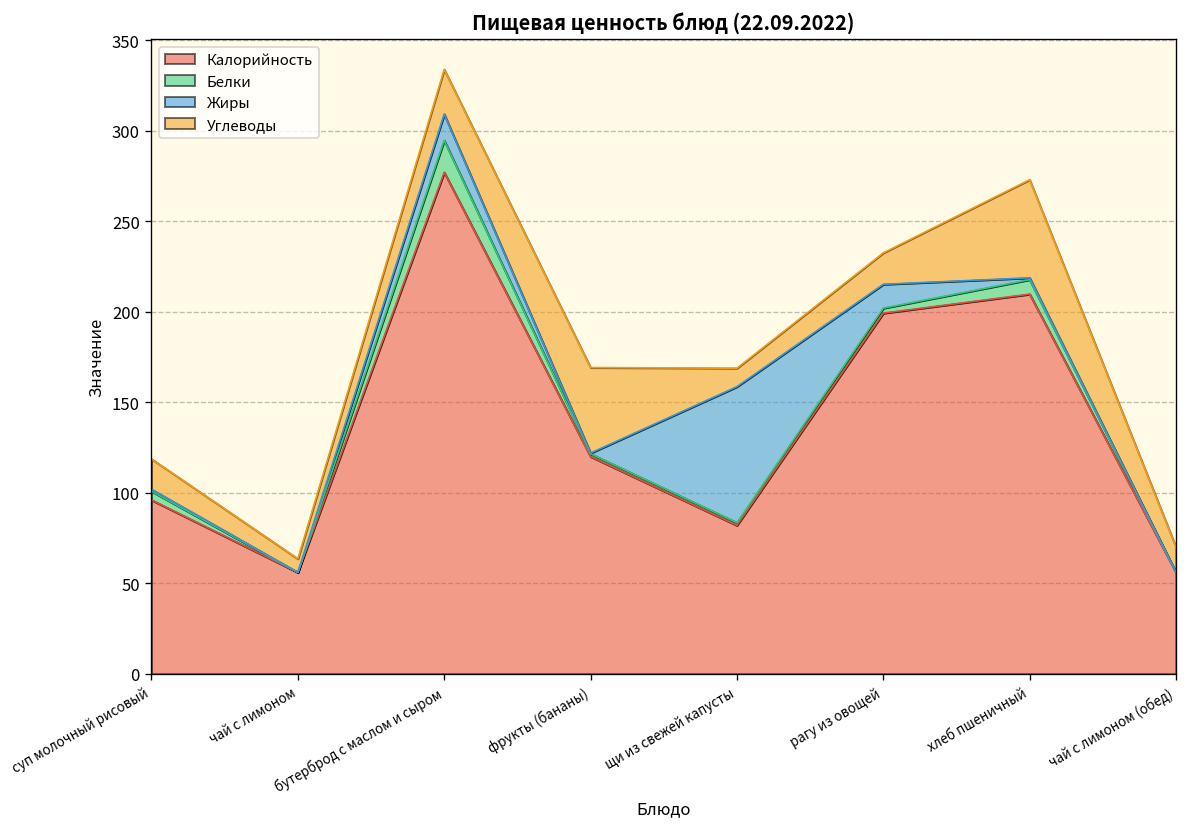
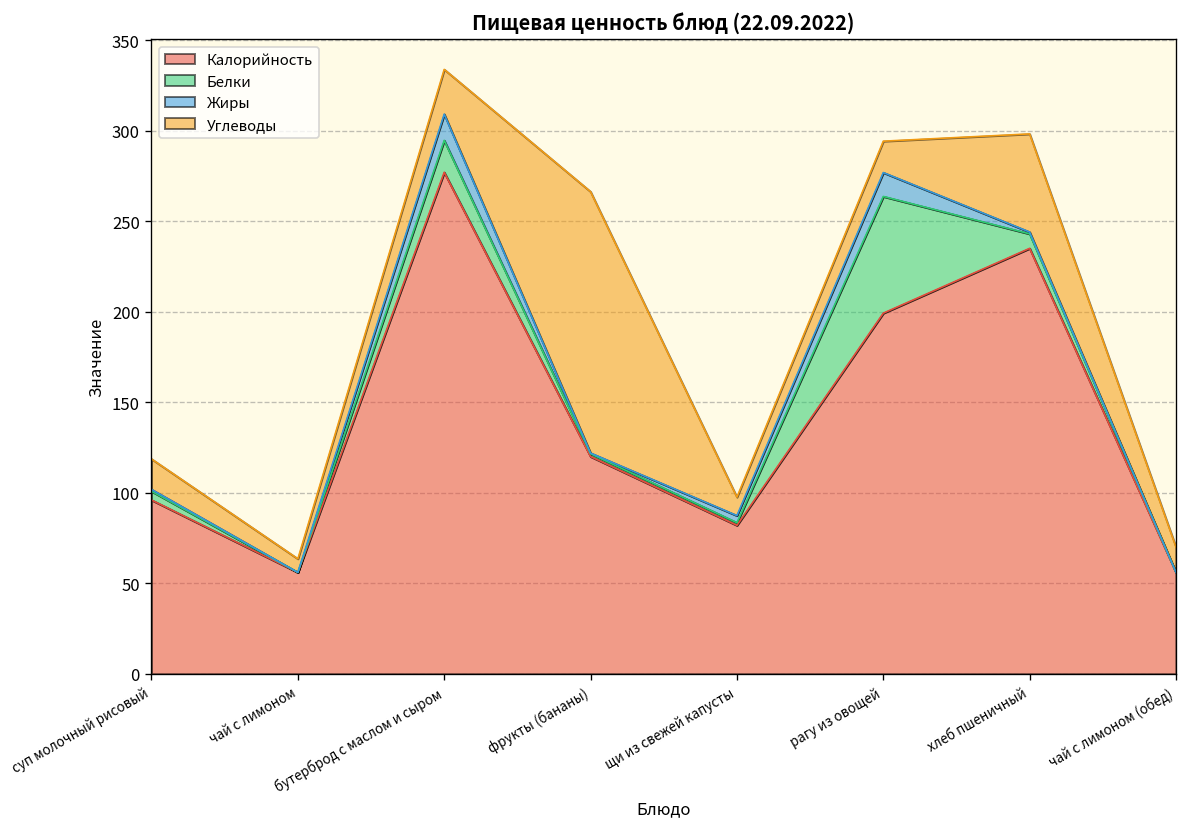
  {
    "Калорийность": {
      "суп молочный рисовый": 96,
      "бутерброд с маслом и сыром": 277,
      "рагу из овощей": 199,
-     "хлеб пшеничный": 210
+     "хлеб пшеничный": 235
    },
    "Белки": {
      "бутерброд с маслом и сыром": 18,
-     "рагу из овощей": 3
+     "рагу из овощей": 64
    },
    "Жиры": {
      "бутерброд с маслом и сыром": 15,
-     "щи из свежей капусты": 75,
+     "щи из свежей капусты": 4,
      "рагу из овощей": 13
    },
    "Углеводы": {
      "суп молочный рисовый": 17,
      "чай с лимоном": 8,
      "бутерброд с маслом и сыром": 25,
-     "фрукты (бананы)": 47,
+     "фрукты (бананы)": 144,
      "щи из свежей капусты": 10,
      "рагу из овощей": 17,
      "хлеб пшеничный": 54,
      "чай с лимоном (обед)": 14
    }
  }
